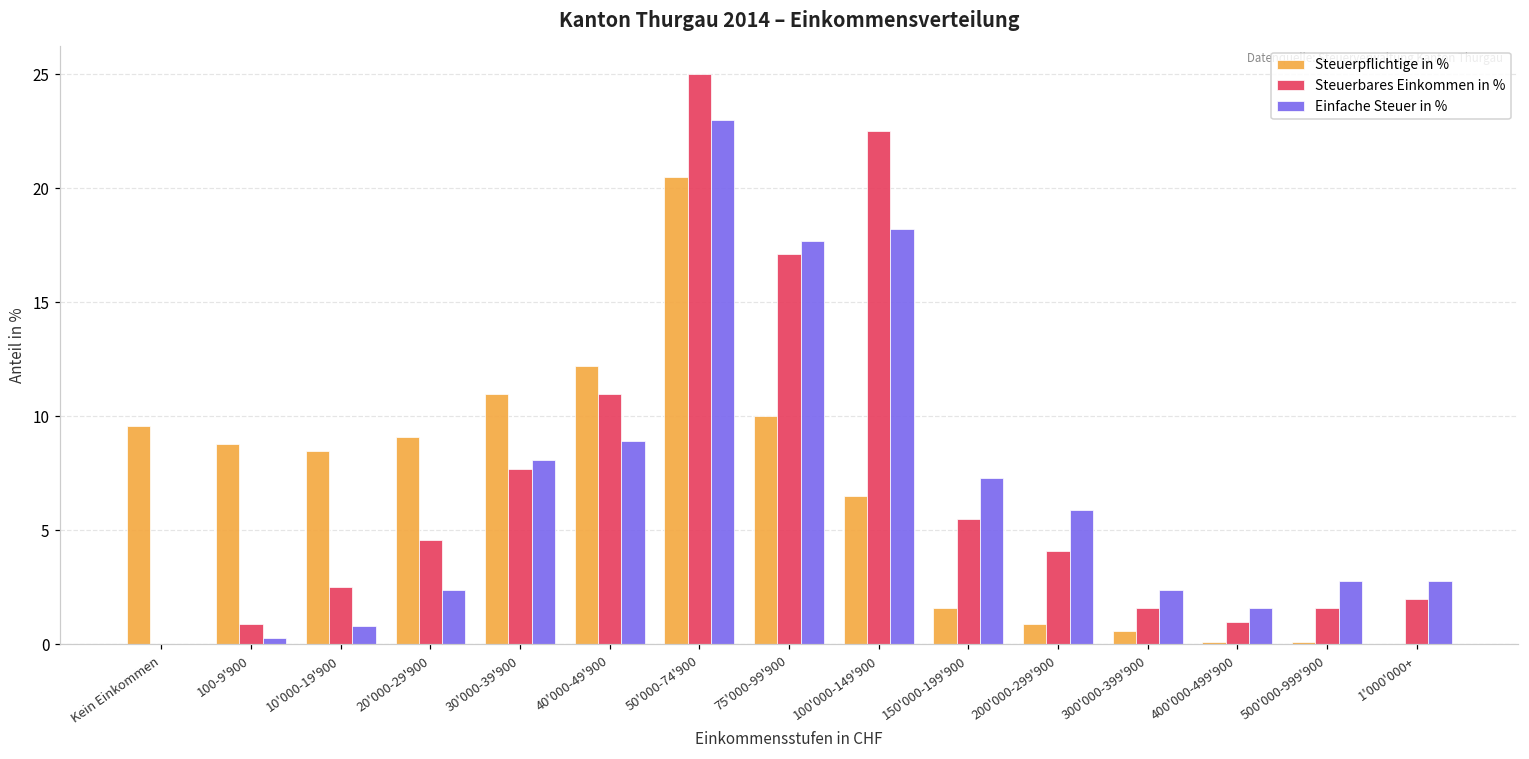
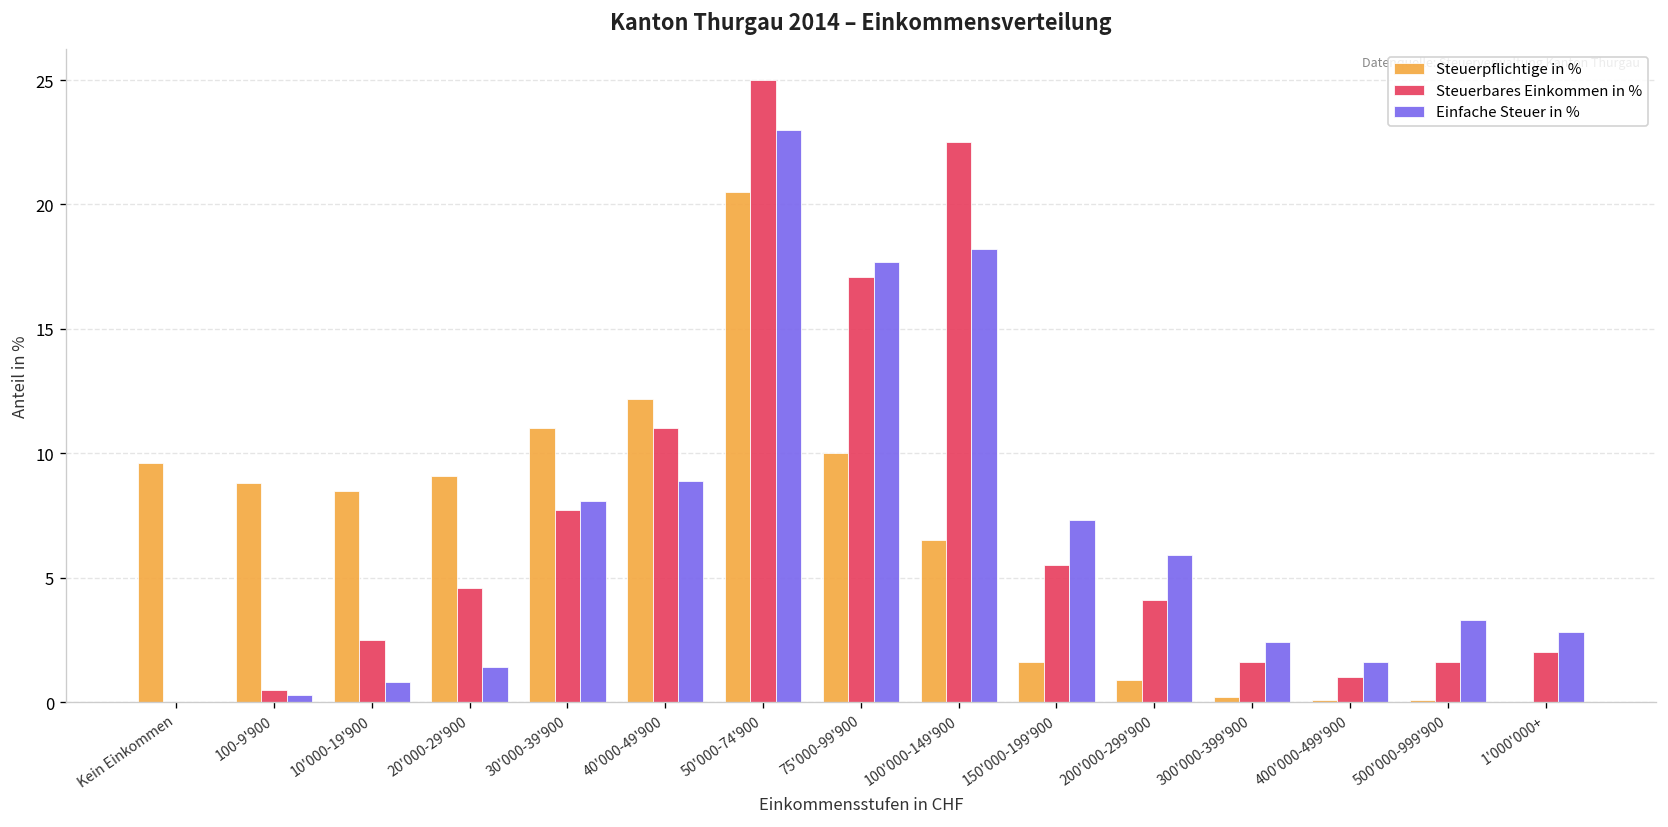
  {
    "Steuerpflichtige in %": {
      "Kein Einkommen": 9.6,
      "100-9'900": 8.8,
      "10'000-19'900": 8.5,
      "20'000-29'900": 9.1,
      "30'000-39'900": 11.0,
      "40'000-49'900": 12.2,
      "50'000-74'900": 20.5,
      "75'000-99'900": 10.0,
      "100'000-149'900": 6.5,
      "150'000-199'900": 1.6,
      "200'000-299'900": 0.9,
-     "300'000-399'900": 0.6,
+     "300'000-399'900": 0.2,
      "1'000'000+": 0.0
    },
    "Steuerbares Einkommen in %": {
      "Kein Einkommen": 0.0,
-     "100-9'900": 0.9,
+     "100-9'900": 0.5,
      "10'000-19'900": 2.5,
      "20'000-29'900": 4.6,
      "30'000-39'900": 7.7,
      "40'000-49'900": 11.0,
      "50'000-74'900": 25.0,
      "75'000-99'900": 17.1,
      "100'000-149'900": 22.5,
      "150'000-199'900": 5.5,
      "200'000-299'900": 4.1,
      "300'000-399'900": 1.6,
      "400'000-499'900": 1.0,
      "500'000-999'900": 1.6,
      "1'000'000+": 2.0
    },
    "Einfache Steuer in %": {
      "Kein Einkommen": 0.0,
      "100-9'900": 0.3,
      "10'000-19'900": 0.8,
-     "20'000-29'900": 2.4,
+     "20'000-29'900": 1.4,
      "30'000-39'900": 8.1,
      "40'000-49'900": 8.9,
      "50'000-74'900": 23.0,
      "75'000-99'900": 17.7,
      "100'000-149'900": 18.2,
      "150'000-199'900": 7.3,
      "200'000-299'900": 5.9,
      "300'000-399'900": 2.4,
      "400'000-499'900": 1.6,
-     "500'000-999'900": 2.8,
+     "500'000-999'900": 3.3,
      "1'000'000+": 2.8
    }
  }
